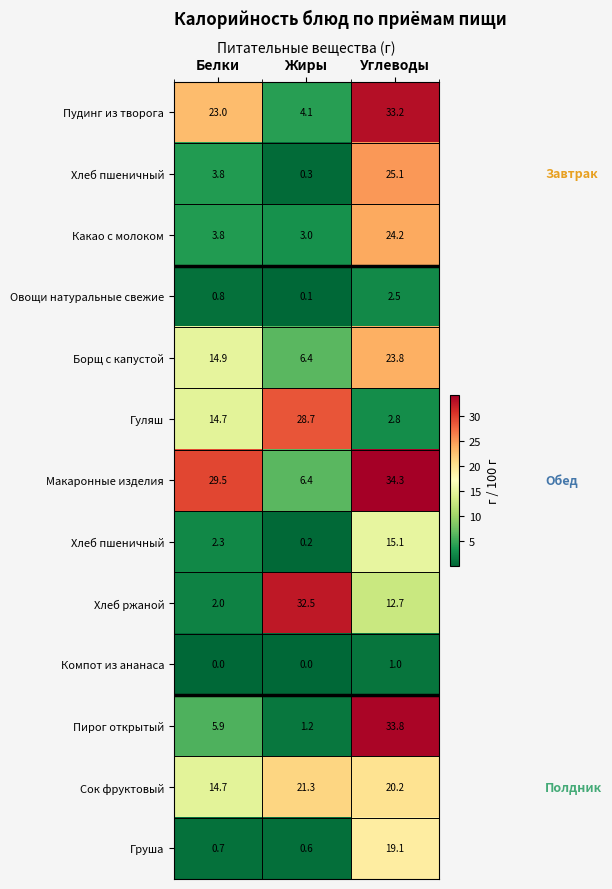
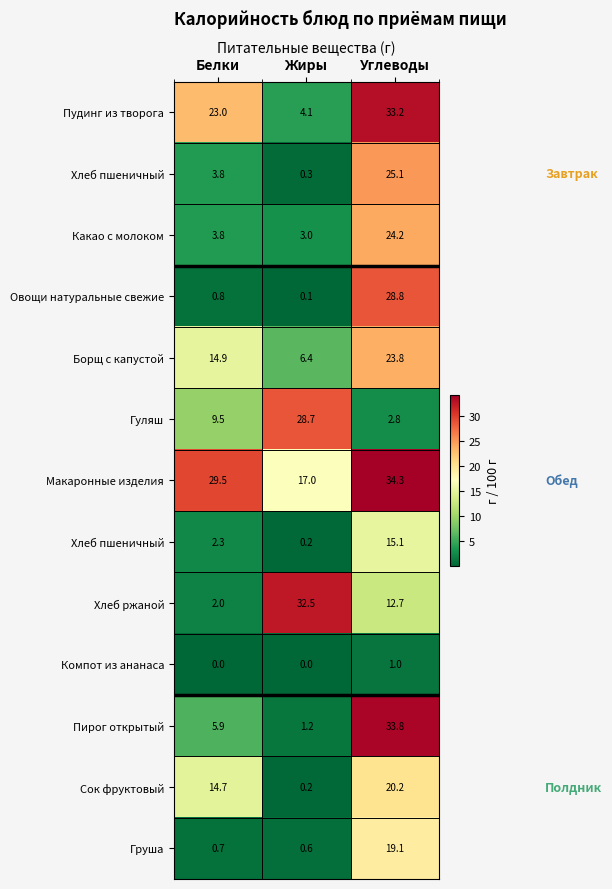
  {
    "Пудинг из творога": {
      "Белки": 23.0,
      "Жиры": 4.1,
      "Углеводы": 33.2
    },
    "Какао с молоком": {
      "Белки": 3.8,
      "Жиры": 3.0,
      "Углеводы": 24.2
    },
    "Овощи натуральные свежие": {
      "Белки": 0.8,
      "Жиры": 0.1,
-     "Углеводы": 2.5
+     "Углеводы": 28.8
    },
    "Борщ с капустой": {
      "Белки": 14.9,
      "Жиры": 6.4,
      "Углеводы": 23.8
    },
    "Гуляш": {
-     "Белки": 14.7,
+     "Белки": 9.5,
      "Жиры": 28.7,
      "Углеводы": 2.8
    },
    "Макаронные изделия": {
      "Белки": 29.5,
-     "Жиры": 6.4,
+     "Жиры": 17.0,
      "Углеводы": 34.3
    },
    "Хлеб ржаной": {
      "Белки": 2.0,
      "Жиры": 32.5,
      "Углеводы": 12.7
    },
    "Компот из ананаса": {
      "Белки": 0.0,
      "Жиры": 0.0,
      "Углеводы": 1.0
    },
    "Пирог открытый": {
      "Белки": 5.9,
      "Жиры": 1.2,
      "Углеводы": 33.8
    },
    "Сок фруктовый": {
      "Белки": 14.7,
-     "Жиры": 21.3,
+     "Жиры": 0.2,
      "Углеводы": 20.2
    },
    "Груша": {
      "Белки": 0.7,
      "Жиры": 0.6,
      "Углеводы": 19.1
    }
  }
